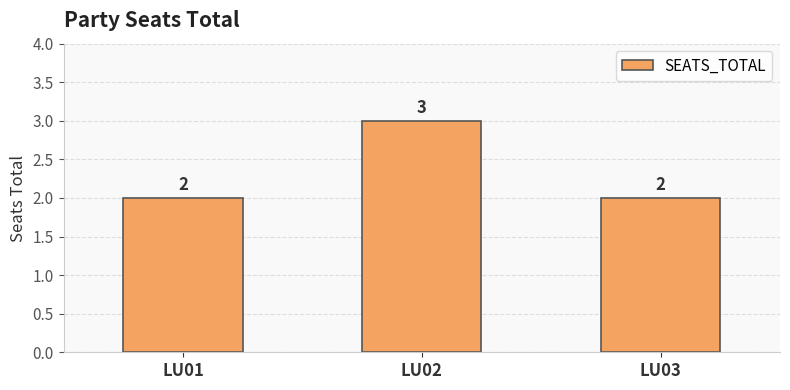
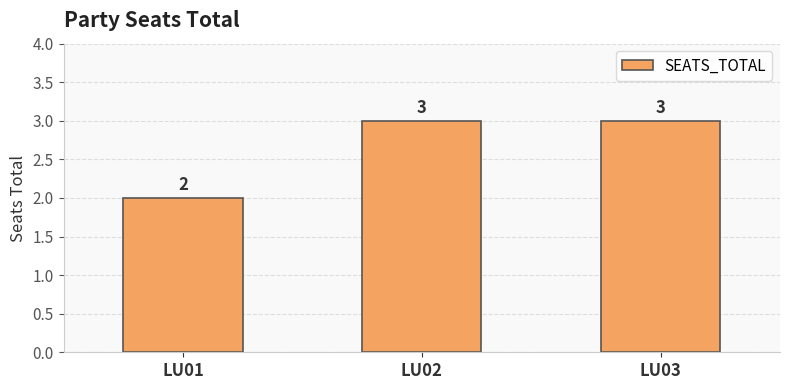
  {
    "LU01": 2,
    "LU02": 3,
-   "LU03": 2
+   "LU03": 3
  }
